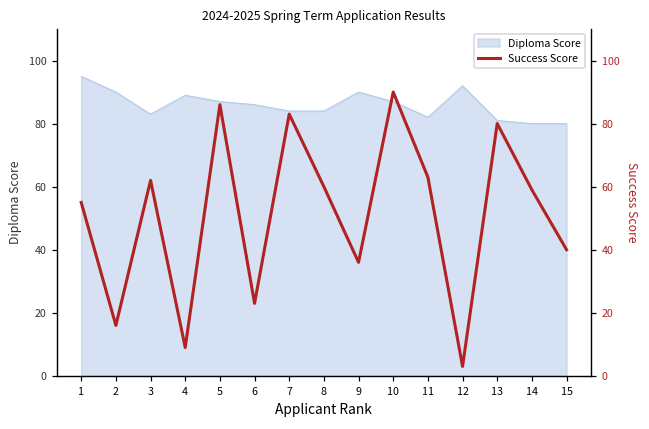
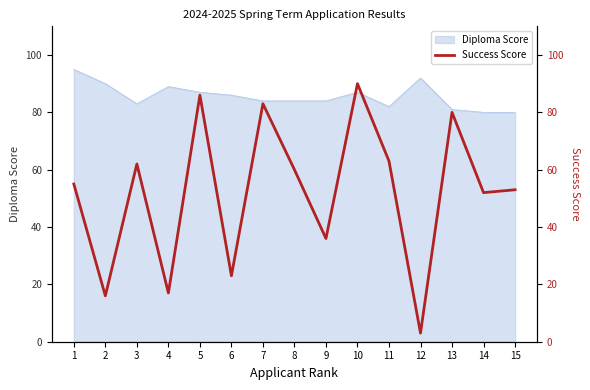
  {
    "Diploma Score": {
      "1": 95,
      "2": 90,
      "3": 83,
      "4": 89,
      "5": 87,
      "6": 86,
      "7": 84,
      "8": 84,
-     "9": 90,
+     "9": 84,
      "10": 87,
      "11": 82,
      "12": 92,
      "13": 81,
      "14": 80,
      "15": 80
    },
    "Success Score": {
      "1": 55,
      "2": 16,
      "3": 62,
-     "4": 9,
+     "4": 17,
      "5": 86,
      "6": 23,
      "7": 83,
      "8": 60,
      "9": 36,
      "10": 90,
      "11": 63,
      "12": 3,
      "13": 80,
-     "14": 59,
-     "15": 40
+     "14": 52,
+     "15": 53
    }
  }
